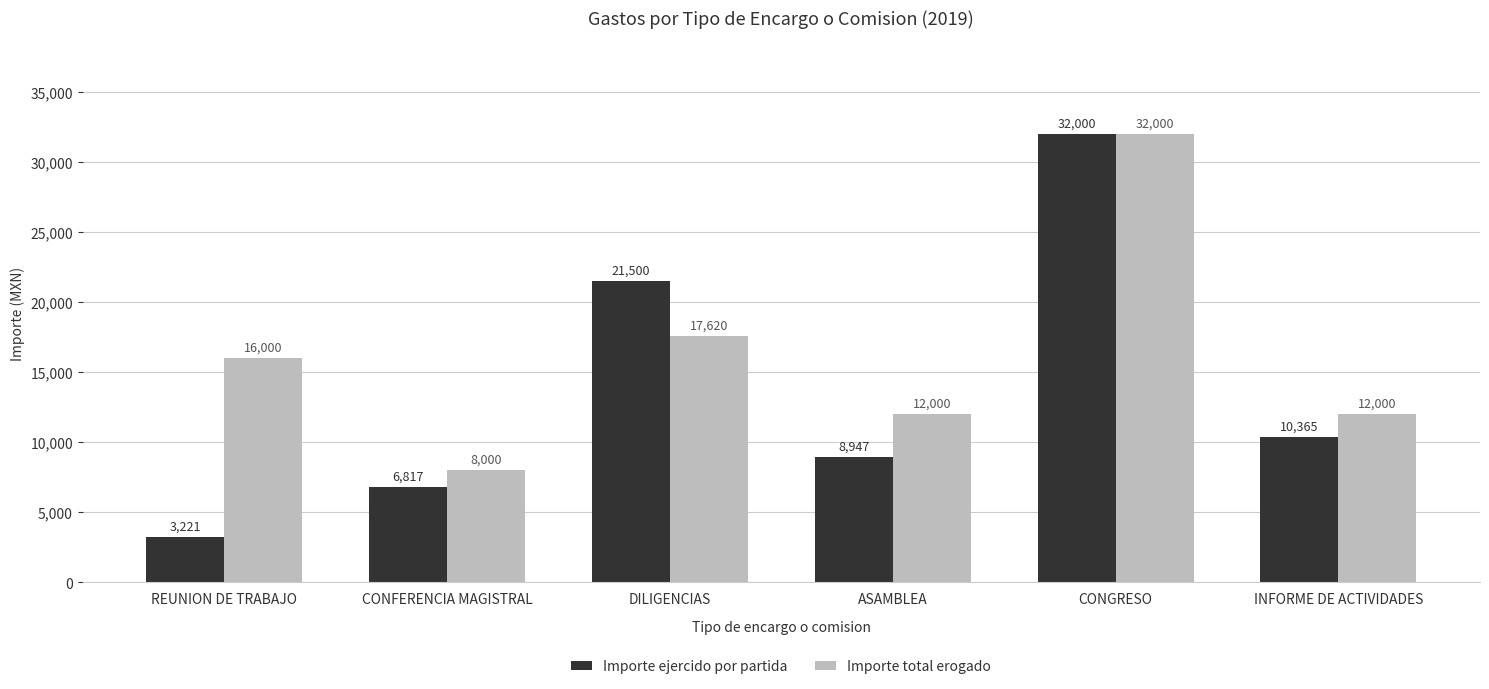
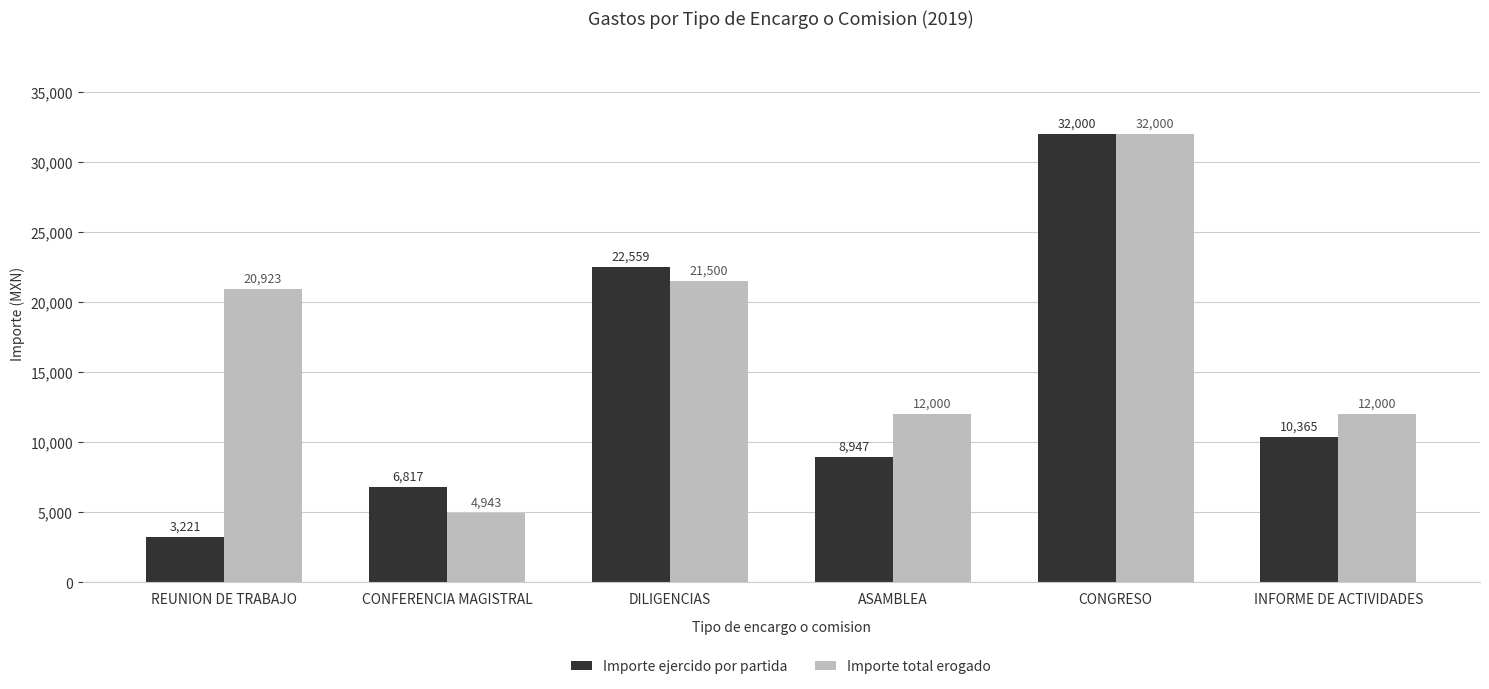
  {
    "Importe ejercido por partida": {
      "REUNION DE TRABAJO": "3,221",
      "CONFERENCIA MAGISTRAL": "6,817",
-     "DILIGENCIAS": "21,500",
+     "DILIGENCIAS": "22,559",
      "ASAMBLEA": "8,947",
      "CONGRESO": "32,000",
      "INFORME DE ACTIVIDADES": "10,365"
    },
    "Importe total erogado": {
-     "REUNION DE TRABAJO": "16,000",
-     "CONFERENCIA MAGISTRAL": "8,000",
-     "DILIGENCIAS": "17,620",
+     "REUNION DE TRABAJO": "20,923",
+     "CONFERENCIA MAGISTRAL": "4,943",
+     "DILIGENCIAS": "21,500",
      "ASAMBLEA": "12,000",
      "CONGRESO": "32,000",
      "INFORME DE ACTIVIDADES": "12,000"
    }
  }
